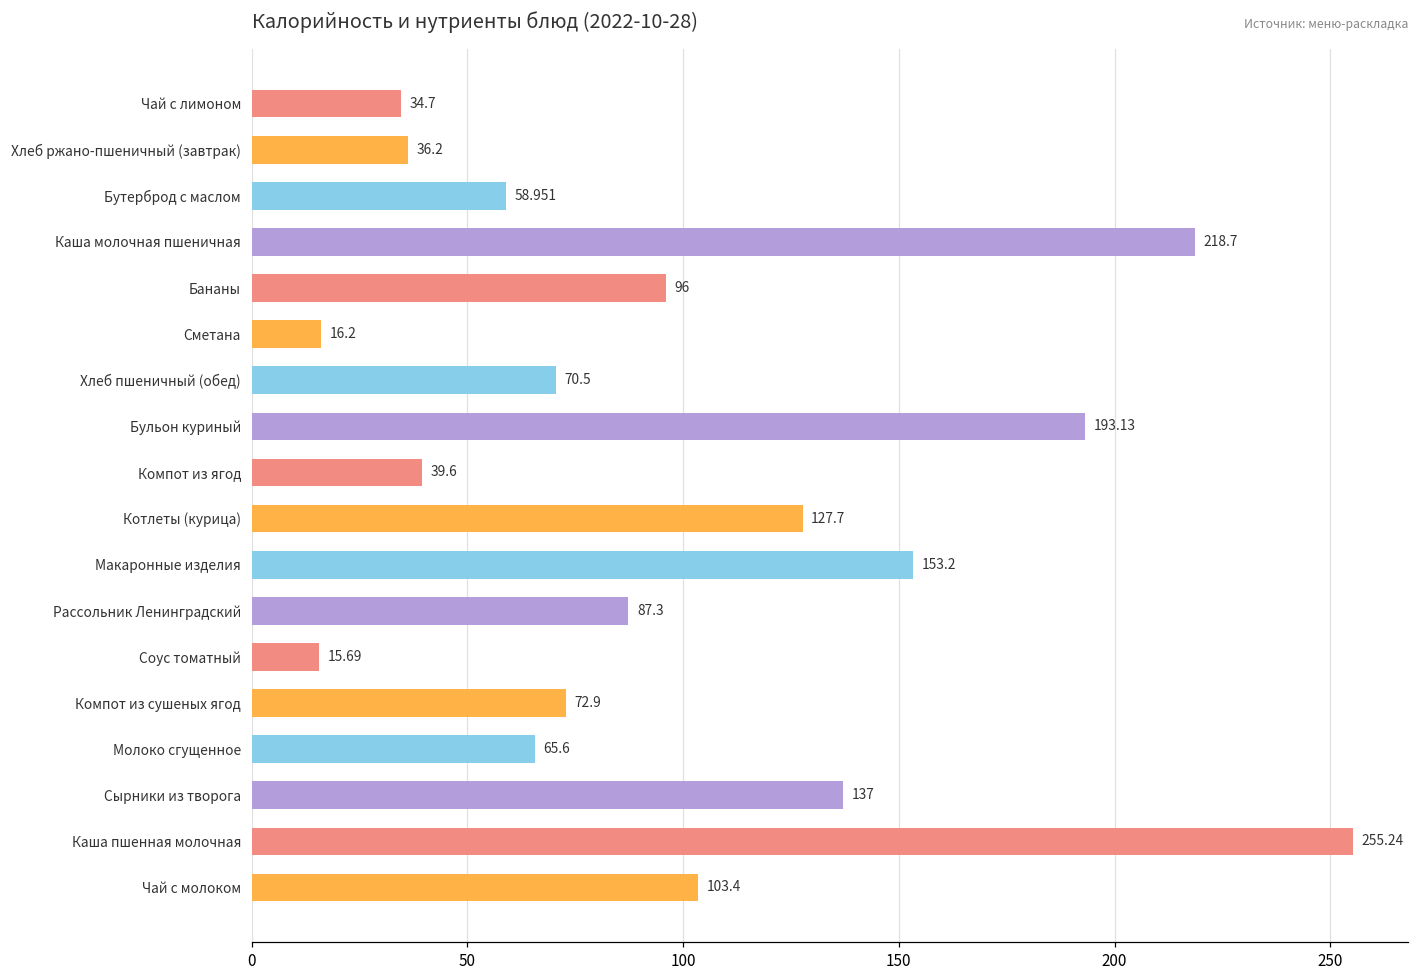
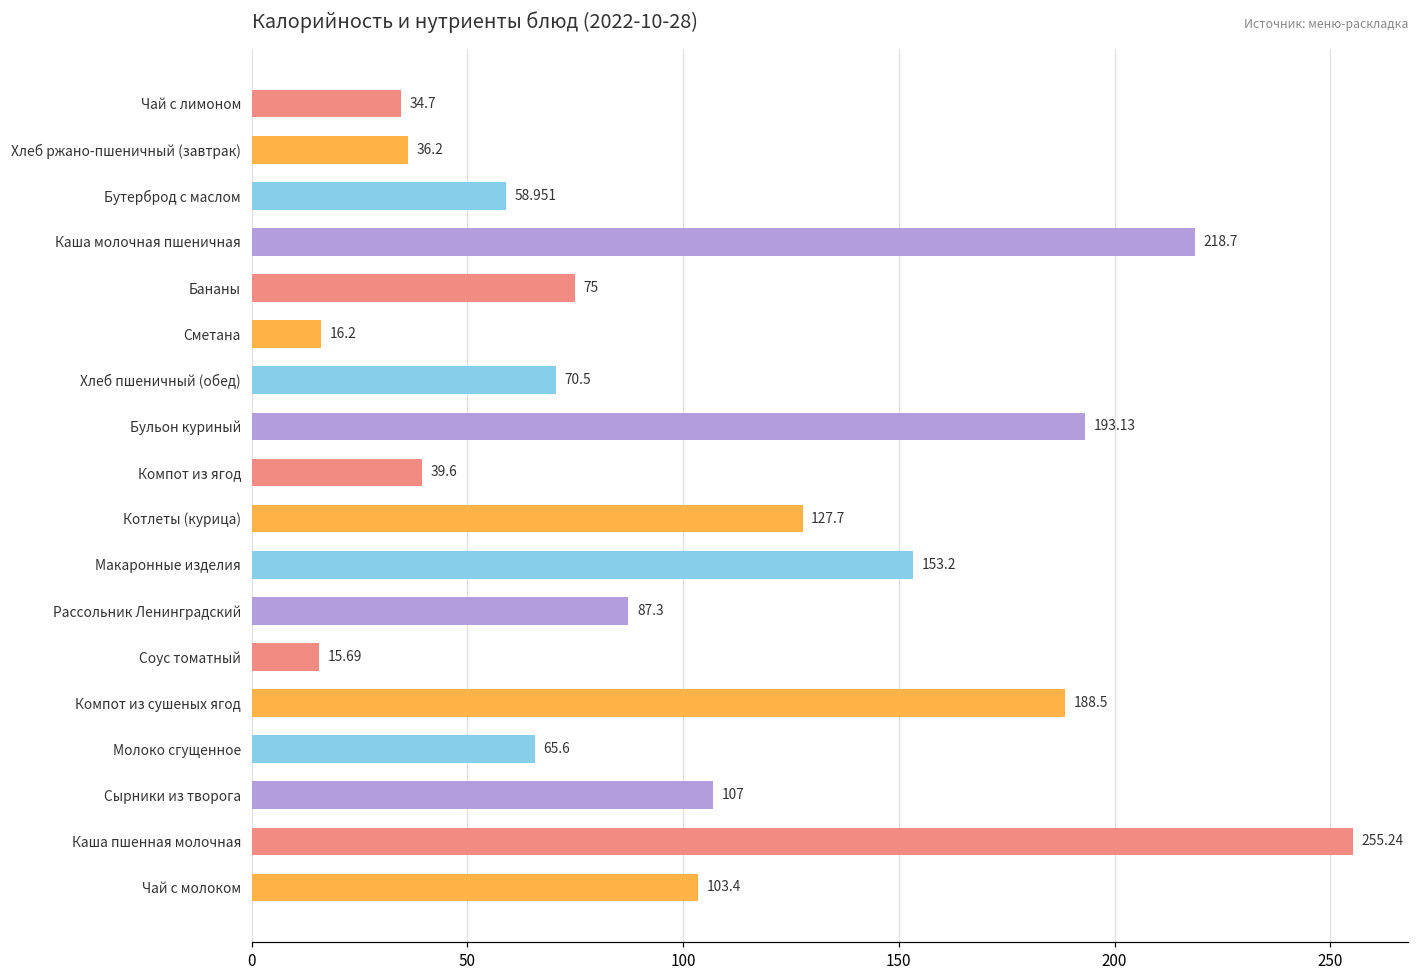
  {
    "Чай с лимоном": 34.7,
    "Хлеб ржано-пшеничный (завтрак)": 36.2,
    "Бутерброд с маслом": 58.951,
    "Каша молочная пшеничная": 218.7,
-   "Бананы": 96,
+   "Бананы": 75,
    "Сметана": 16.2,
    "Хлеб пшеничный (обед)": 70.5,
    "Бульон куриный": 193.13,
    "Компот из ягод": 39.6,
    "Котлеты (курица)": 127.7,
    "Макаронные изделия": 153.2,
    "Рассольник Ленинградский": 87.3,
    "Соус томатный": 15.69,
-   "Компот из сушеных ягод": 72.9,
+   "Компот из сушеных ягод": 188.5,
    "Молоко сгущенное": 65.6,
-   "Сырники из творога": 137,
+   "Сырники из творога": 107,
    "Каша пшенная молочная": 255.24,
    "Чай с молоком": 103.4
  }
